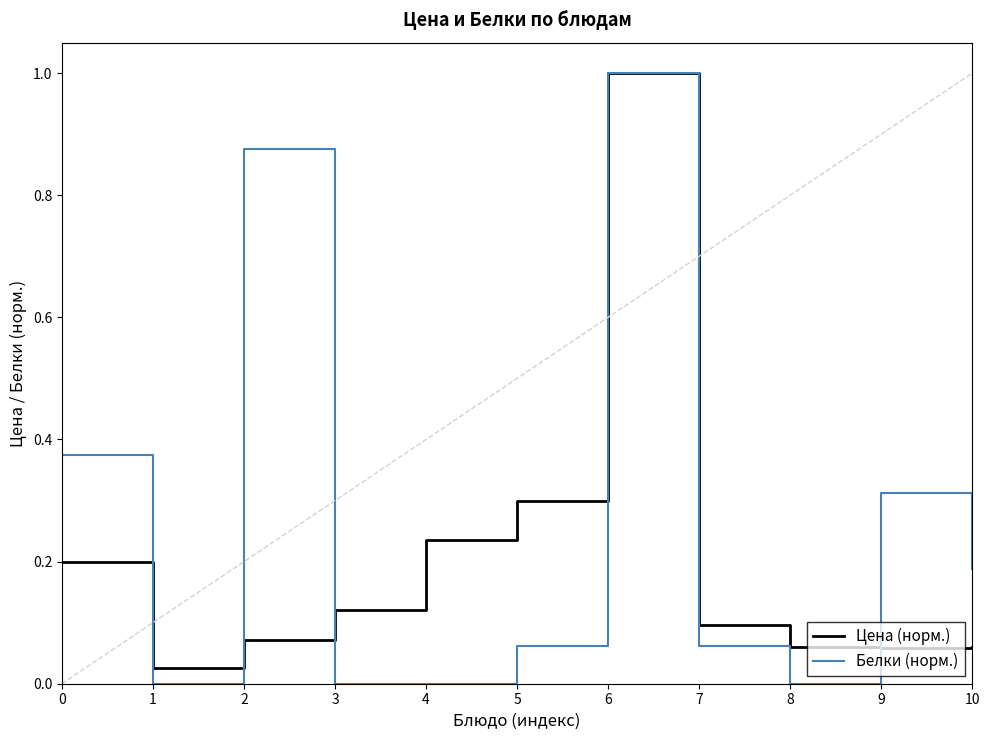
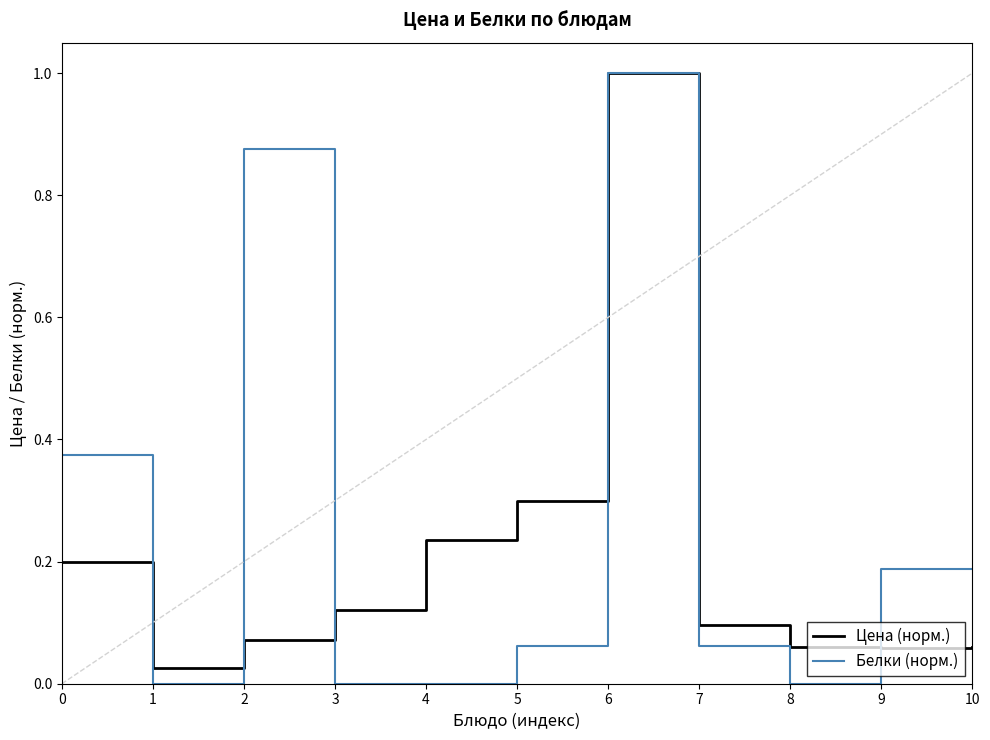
  {
    "Цена (норм.)": {
      "0": 0.20,
      "1": 0.03,
      "2": 0.07,
      "3": 0.12,
      "4": 0.24,
      "5": 0.30,
      "7": 0.10,
      "8": 0.06,
      "10": 0.06
    },
    "Белки (норм.)": {
      "0": 0.38,
      "1": 0.00,
      "2": 0.88,
      "3": 0.00,
      "4": 0.00,
      "5": 0.06,
      "7": 0.06,
      "8": 0.00,
-     "9": 0.31,
+     "9": 0.19,
      "10": 0.19
    }
  }
